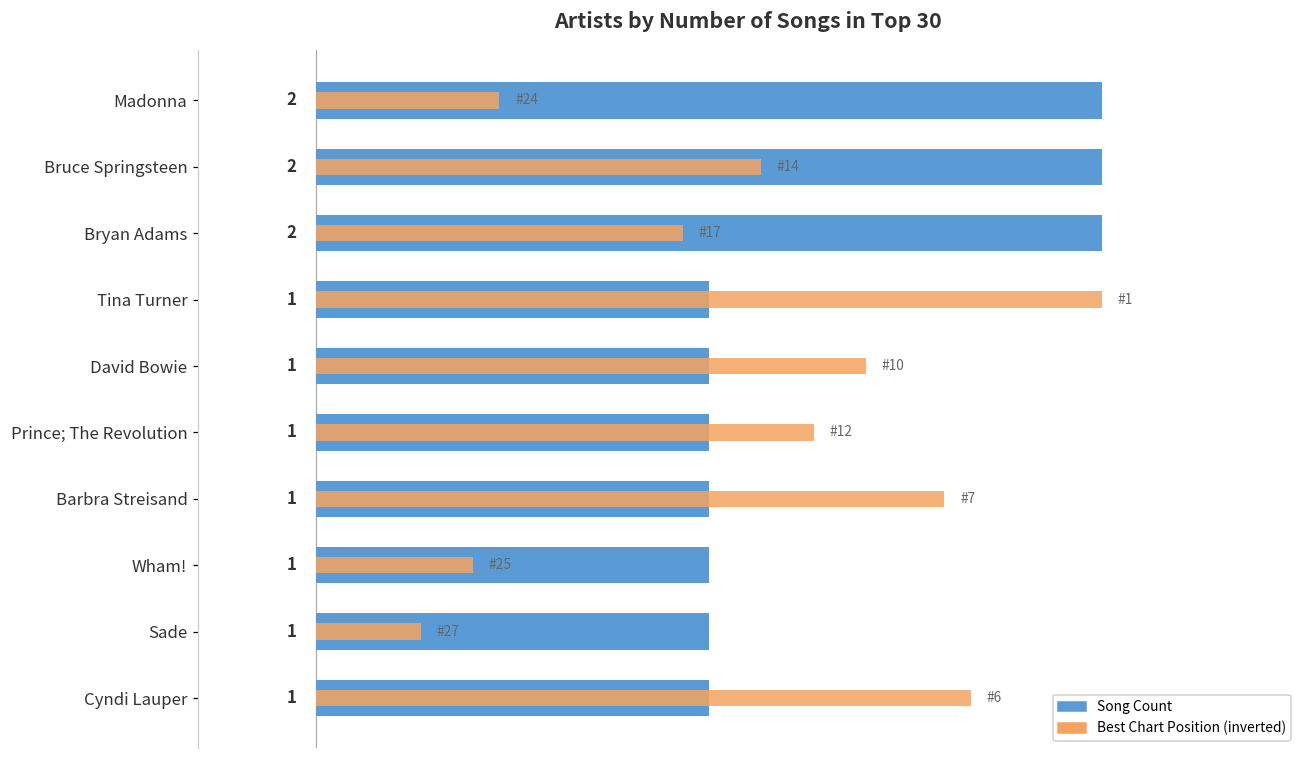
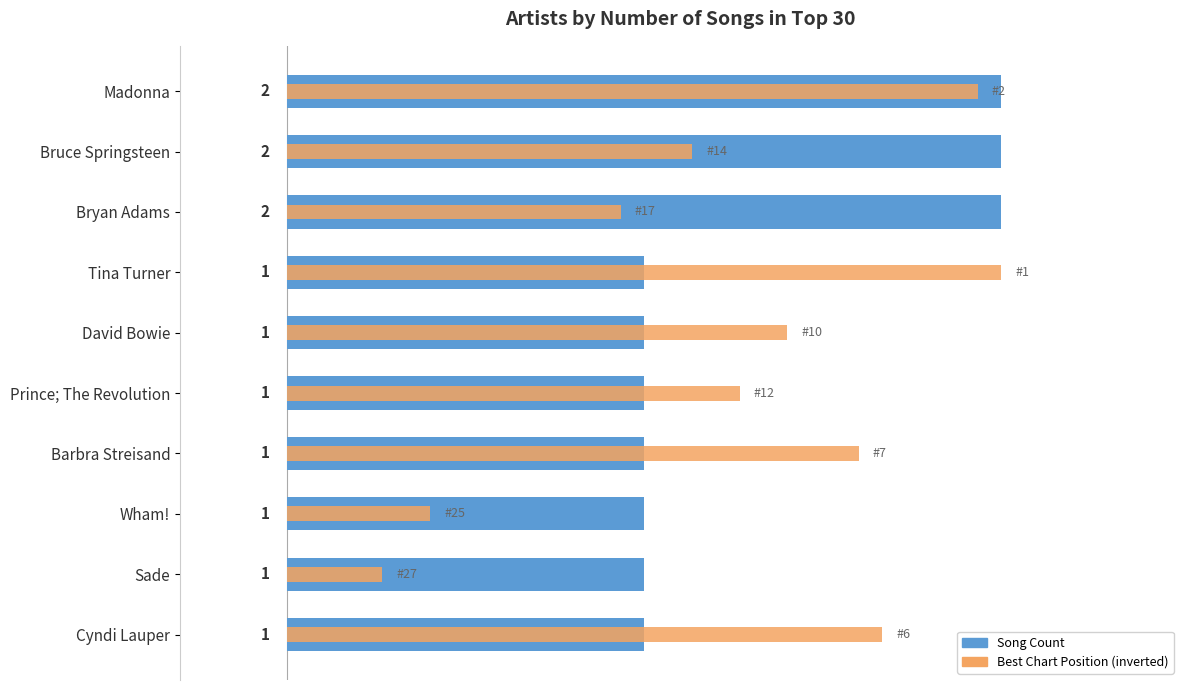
  {
    "Best Chart Position (inverted)": {
-     "Madonna": 24
+     "Madonna": 2
    }
  }
